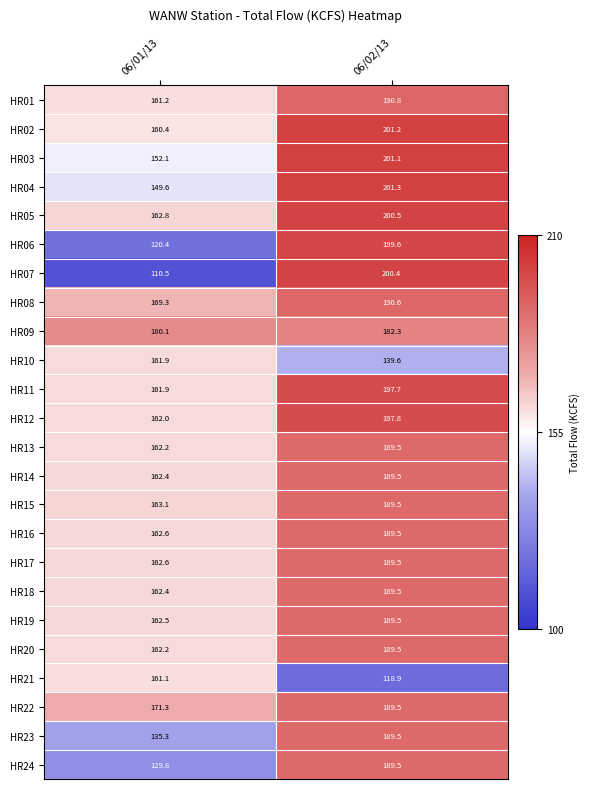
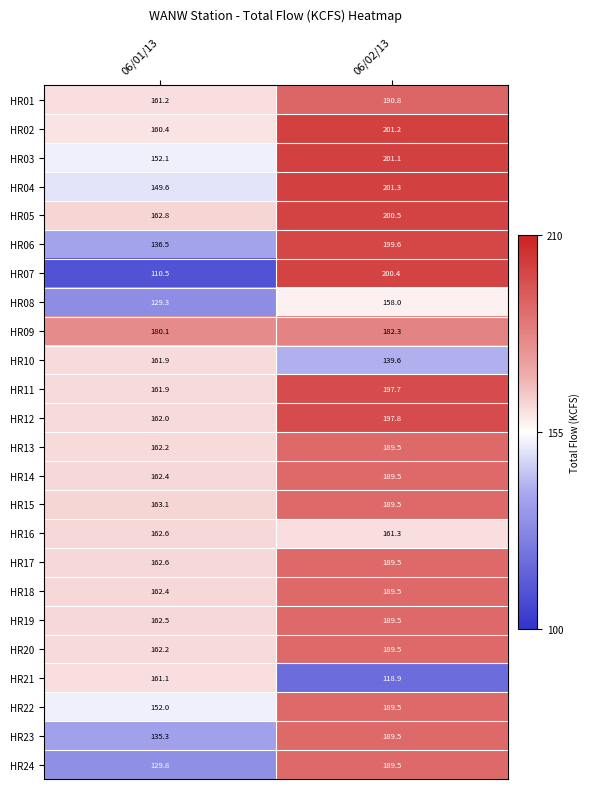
  {
    "HR01": {
      "06/01/13": 161.2,
      "06/02/13": 190.8
    },
    "HR02": {
      "06/01/13": 160.4,
      "06/02/13": 201.2
    },
    "HR03": {
      "06/01/13": 152.1,
      "06/02/13": 201.1
    },
    "HR04": {
      "06/01/13": 149.6,
      "06/02/13": 201.3
    },
    "HR05": {
      "06/01/13": 162.8,
      "06/02/13": 200.5
    },
    "HR06": {
-     "06/01/13": 120.4,
+     "06/01/13": 136.5,
      "06/02/13": 199.6
    },
    "HR07": {
      "06/01/13": 110.5,
      "06/02/13": 200.4
    },
    "HR08": {
-     "06/01/13": 169.3,
-     "06/02/13": 190.6
+     "06/01/13": 129.3,
+     "06/02/13": 158.0
    },
    "HR09": {
      "06/01/13": 180.1,
      "06/02/13": 182.3
    },
    "HR10": {
      "06/01/13": 161.9,
      "06/02/13": 139.6
    },
    "HR11": {
      "06/01/13": 161.9,
      "06/02/13": 197.7
    },
    "HR12": {
      "06/01/13": 162.0,
      "06/02/13": 197.8
    },
    "HR13": {
      "06/01/13": 162.2,
      "06/02/13": 189.5
    },
    "HR14": {
      "06/01/13": 162.4,
      "06/02/13": 189.5
    },
    "HR15": {
      "06/01/13": 163.1,
      "06/02/13": 189.5
    },
    "HR16": {
      "06/01/13": 162.6,
-     "06/02/13": 189.5
+     "06/02/13": 161.3
    },
    "HR17": {
      "06/01/13": 162.6,
      "06/02/13": 189.5
    },
    "HR18": {
      "06/01/13": 162.4,
      "06/02/13": 189.5
    },
    "HR19": {
      "06/01/13": 162.5,
      "06/02/13": 189.5
    },
    "HR20": {
      "06/01/13": 162.2,
      "06/02/13": 189.5
    },
    "HR21": {
      "06/01/13": 161.1,
      "06/02/13": 118.9
    },
    "HR22": {
-     "06/01/13": 171.3,
+     "06/01/13": 152.0,
      "06/02/13": 189.5
    },
    "HR23": {
      "06/01/13": 135.3,
      "06/02/13": 189.5
    },
    "HR24": {
      "06/01/13": 129.8,
      "06/02/13": 189.5
    }
  }
